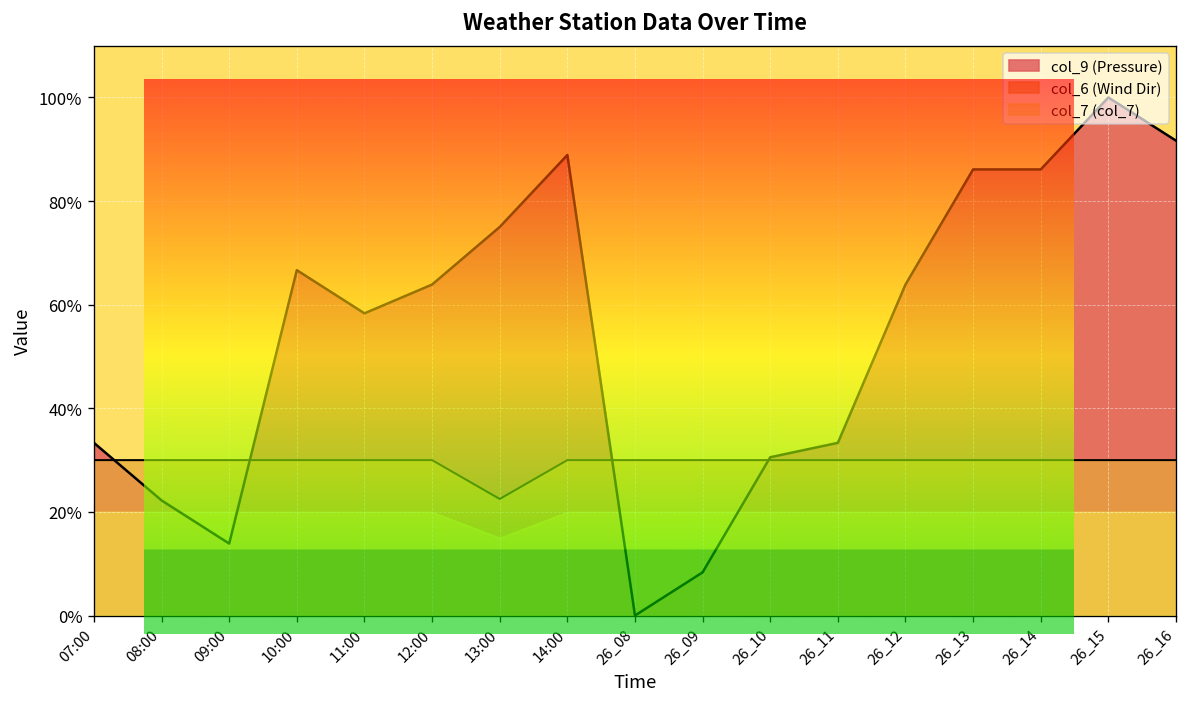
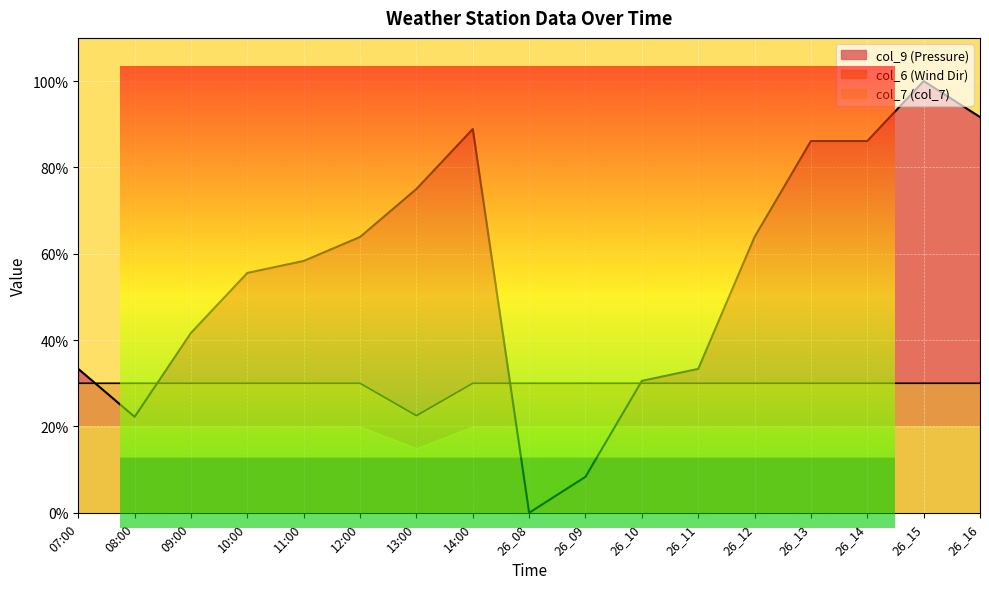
  {
    "col_9 (Pressure)": {
      "07:00": "33%",
      "08:00": "22%",
-     "09:00": "14%",
-     "10:00": "67%",
+     "09:00": "42%",
+     "10:00": "56%",
      "11:00": "58%",
      "12:00": "64%",
      "13:00": "75%",
      "14:00": "89%",
      "26_08": "0%",
      "26_09": "8%",
      "26_11": "33%",
      "26_12": "64%",
      "26_13": "86%",
      "26_14": "86%",
      "26_16": "92%"
    },
    "col_6 (Wind Dir)": {
      "07:00": "30%",
      "08:00": "30%",
      "09:00": "30%",
      "10:00": "30%",
      "11:00": "30%",
      "12:00": "30%",
      "13:00": "23%",
      "14:00": "30%",
      "26_08": "30%",
      "26_09": "30%",
      "26_11": "30%",
      "26_12": "30%",
      "26_13": "30%",
      "26_14": "30%",
      "26_15": "30%",
      "26_16": "30%"
    },
    "col_7 (col_7)": {
      "07:00": "20%",
      "08:00": "20%",
      "09:00": "20%",
      "10:00": "20%",
      "11:00": "20%",
      "12:00": "20%",
      "13:00": "15%",
      "14:00": "20%",
      "26_08": "20%",
      "26_09": "20%",
      "26_10": "20%",
      "26_11": "20%",
      "26_12": "20%",
      "26_13": "20%",
      "26_14": "20%",
      "26_15": "20%",
      "26_16": "20%"
    }
  }
